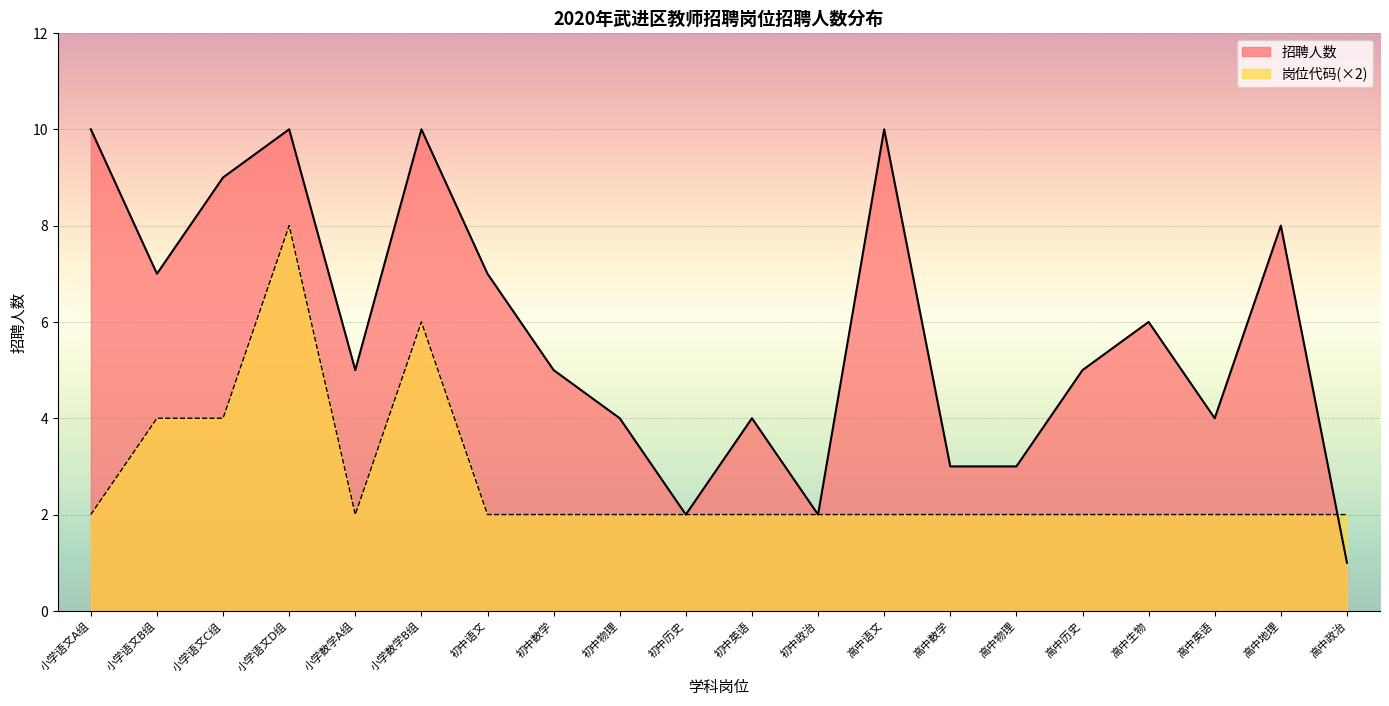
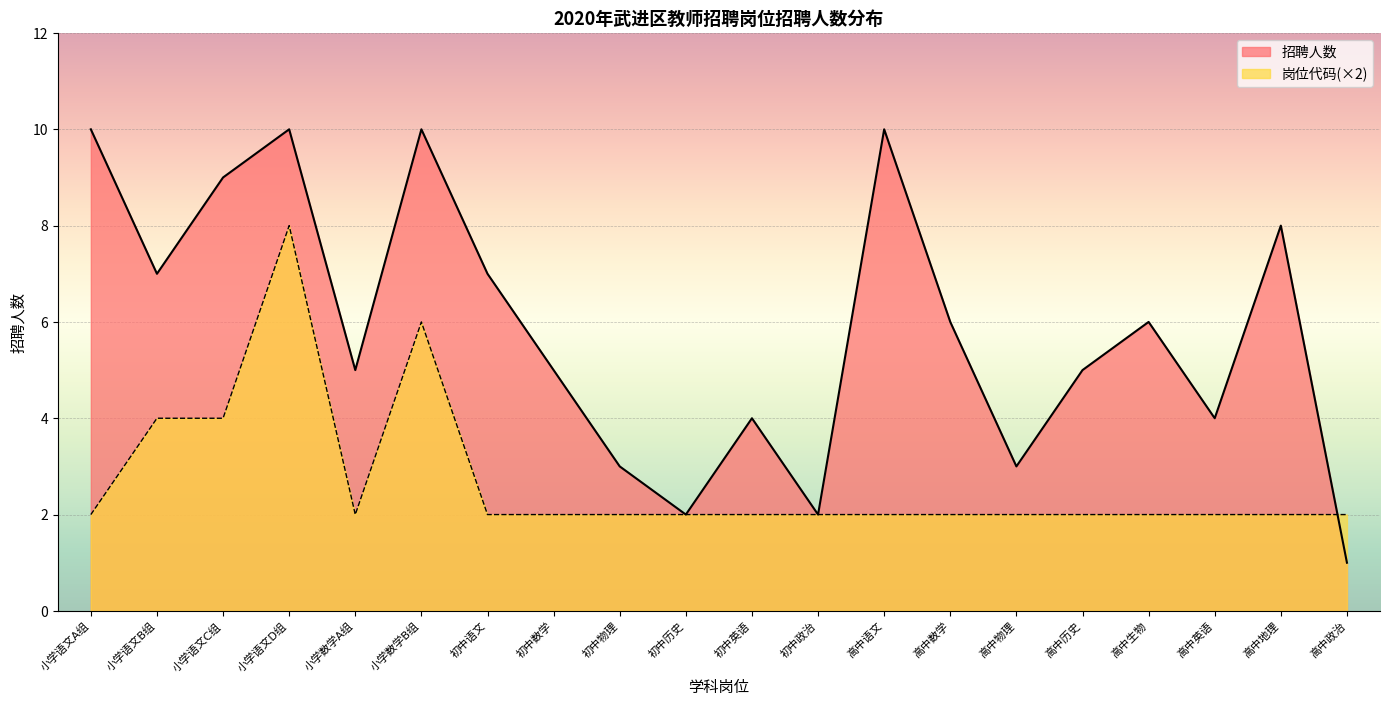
  {
    "招聘人数": {
      "小学语文A组": 10,
      "小学语文B组": 7,
      "小学语文C组": 9,
      "小学语文D组": 10,
      "小学数学A组": 5,
      "小学数学B组": 10,
      "初中语文": 7,
      "初中数学": 5,
-     "初中物理": 4,
+     "初中物理": 3,
      "初中英语": 4,
      "高中语文": 10,
-     "高中数学": 3,
+     "高中数学": 6,
      "高中物理": 3,
      "高中历史": 5,
      "高中生物": 6,
      "高中英语": 4,
      "高中地理": 8,
      "高中政治": 1
    },
    "岗位代码(×2)": {
      "小学语文A组": 2,
      "小学语文B组": 4,
      "小学语文C组": 4,
      "小学语文D组": 8,
      "小学数学A组": 2,
      "小学数学B组": 6,
      "初中语文": 2,
      "初中数学": 2,
      "初中物理": 2,
      "初中英语": 2,
      "高中语文": 2,
      "高中数学": 2,
      "高中物理": 2,
      "高中历史": 2,
      "高中生物": 2,
      "高中英语": 2,
      "高中地理": 2,
      "高中政治": 2
    }
  }
